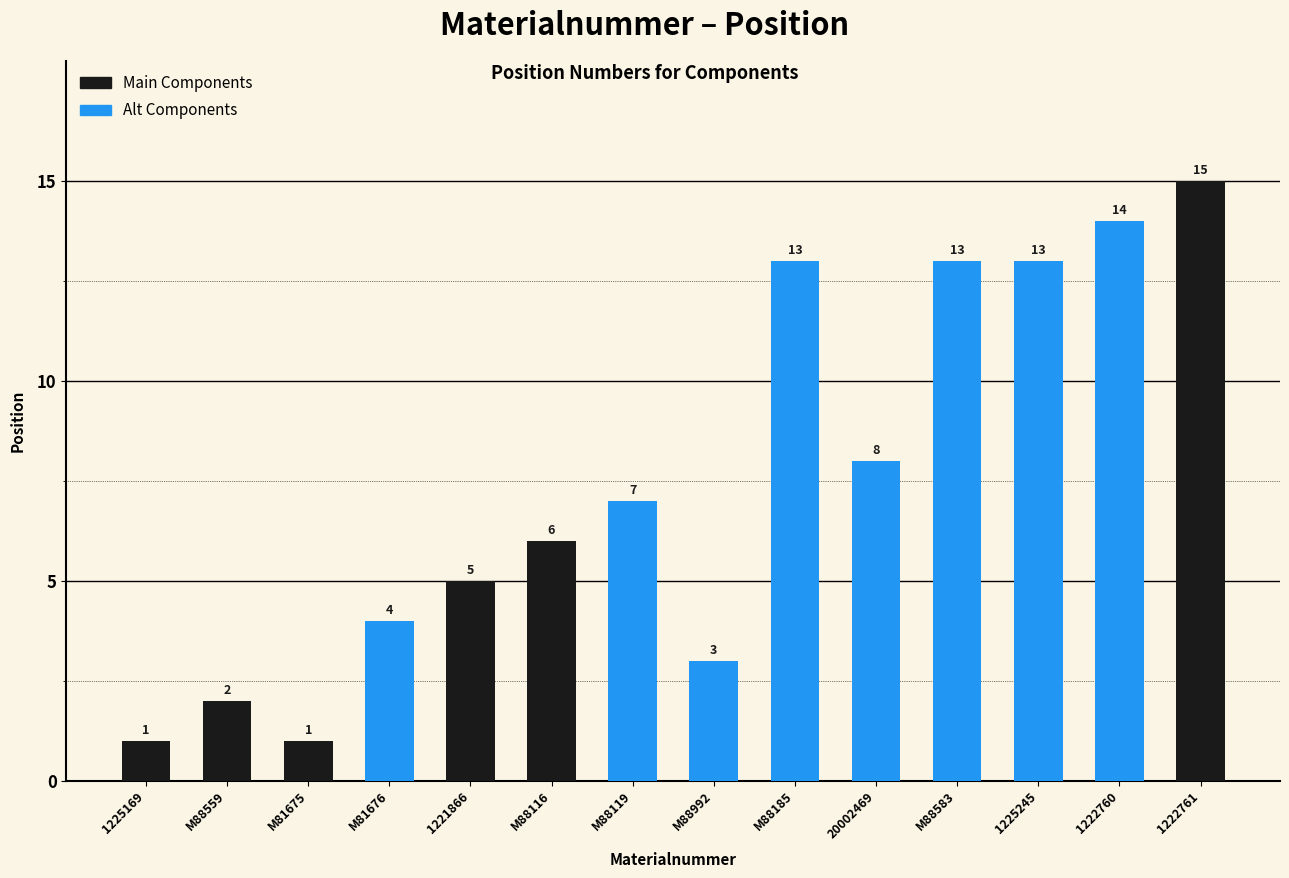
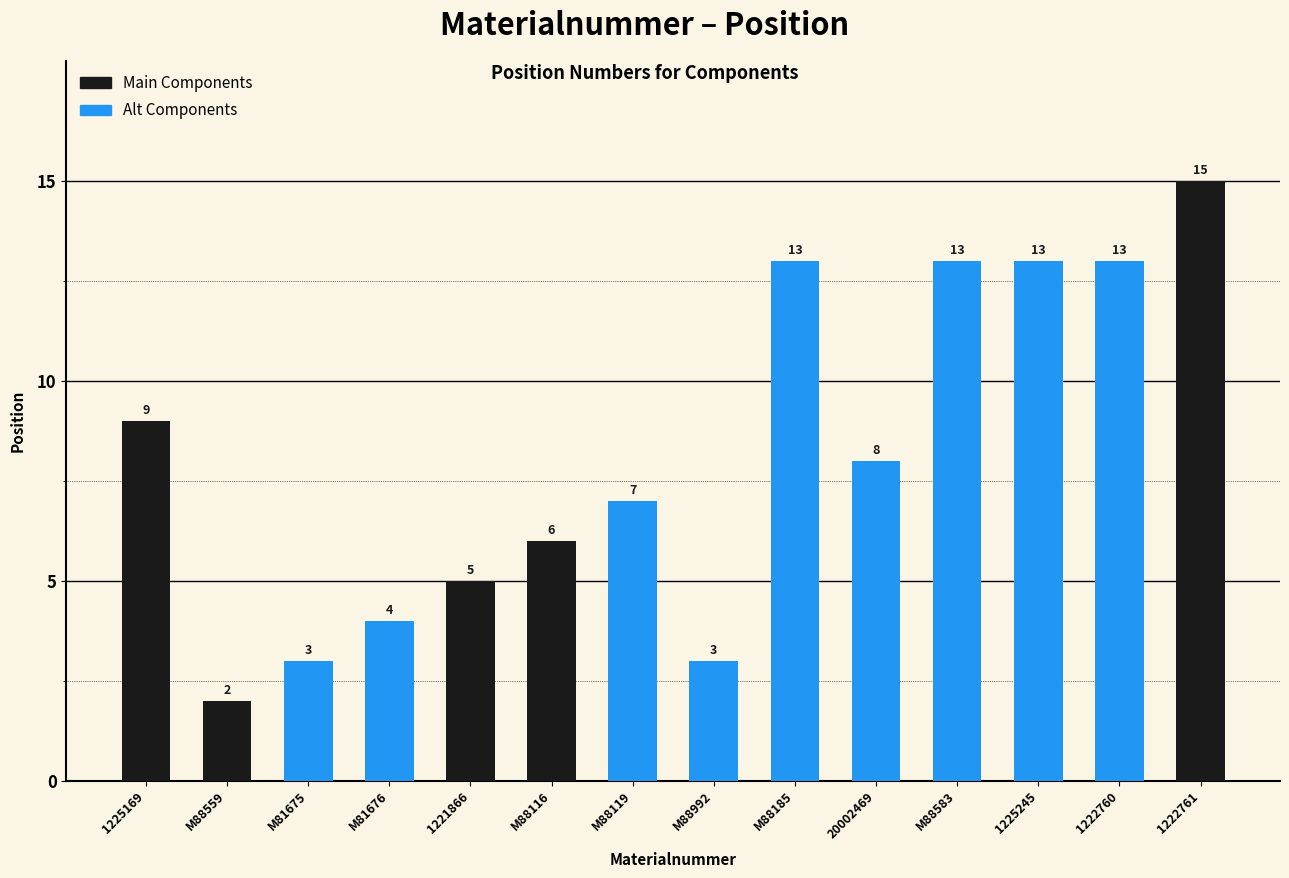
  {
-   "1225169": 1,
+   "1225169": 9,
    "M88559": 2,
-   "M81675": 1,
+   "M81675": 3,
    "M81676": 4,
    "1221866": 5,
    "M88116": 6,
    "M88119": 7,
    "M88992": 3,
    "M88185": 13,
    "20002469": 8,
    "M88583": 13,
    "1225245": 13,
-   "1222760": 14,
+   "1222760": 13,
    "1222761": 15
  }
